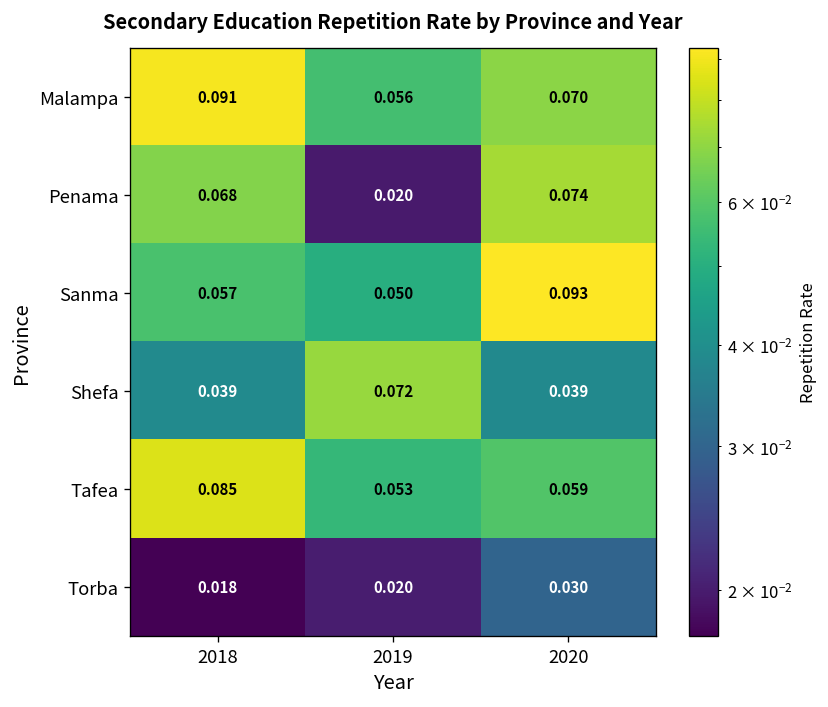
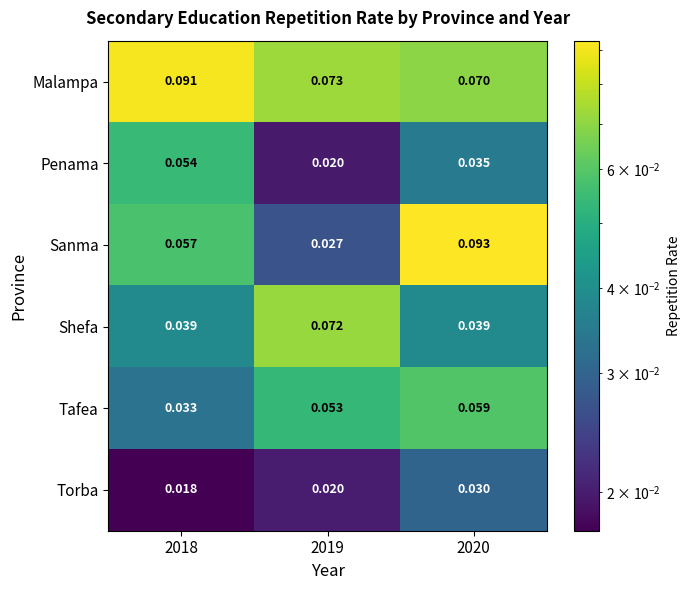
  {
    "Malampa": {
      "2018": 0.091,
-     "2019": 0.056,
+     "2019": 0.073,
      "2020": 0.070
    },
    "Penama": {
-     "2018": 0.068,
+     "2018": 0.054,
      "2019": 0.020,
-     "2020": 0.074
+     "2020": 0.035
    },
    "Sanma": {
      "2018": 0.057,
-     "2019": 0.050,
+     "2019": 0.027,
      "2020": 0.093
    },
    "Shefa": {
      "2018": 0.039,
      "2019": 0.072,
      "2020": 0.039
    },
    "Tafea": {
-     "2018": 0.085,
+     "2018": 0.033,
      "2019": 0.053,
      "2020": 0.059
    },
    "Torba": {
      "2018": 0.018,
      "2019": 0.020,
      "2020": 0.030
    }
  }
